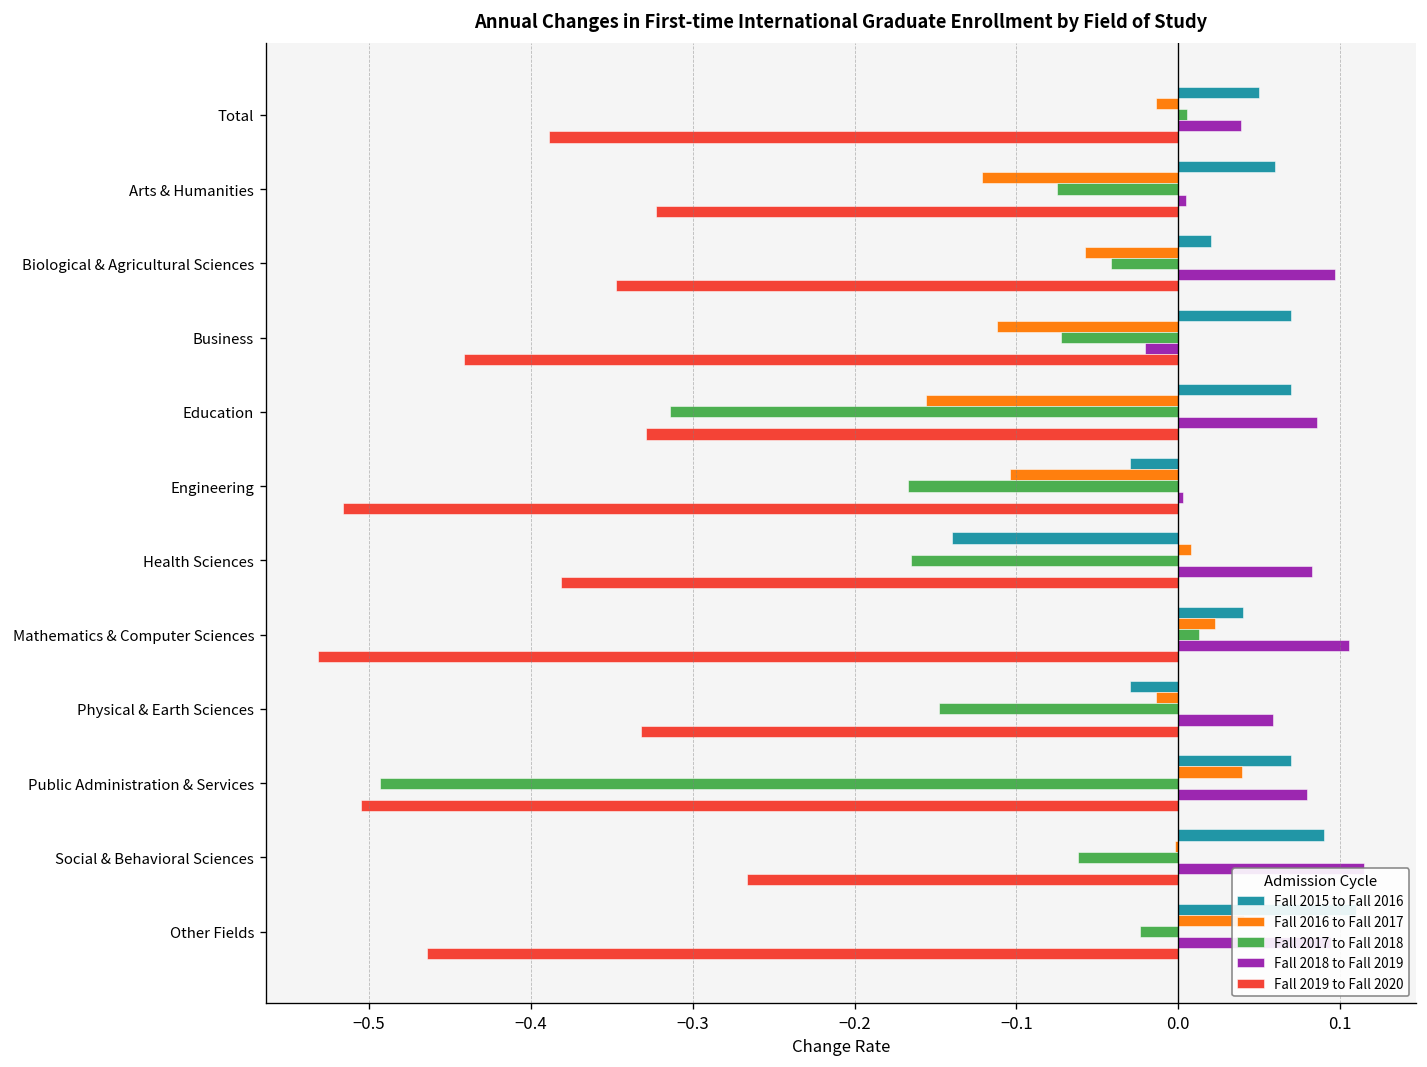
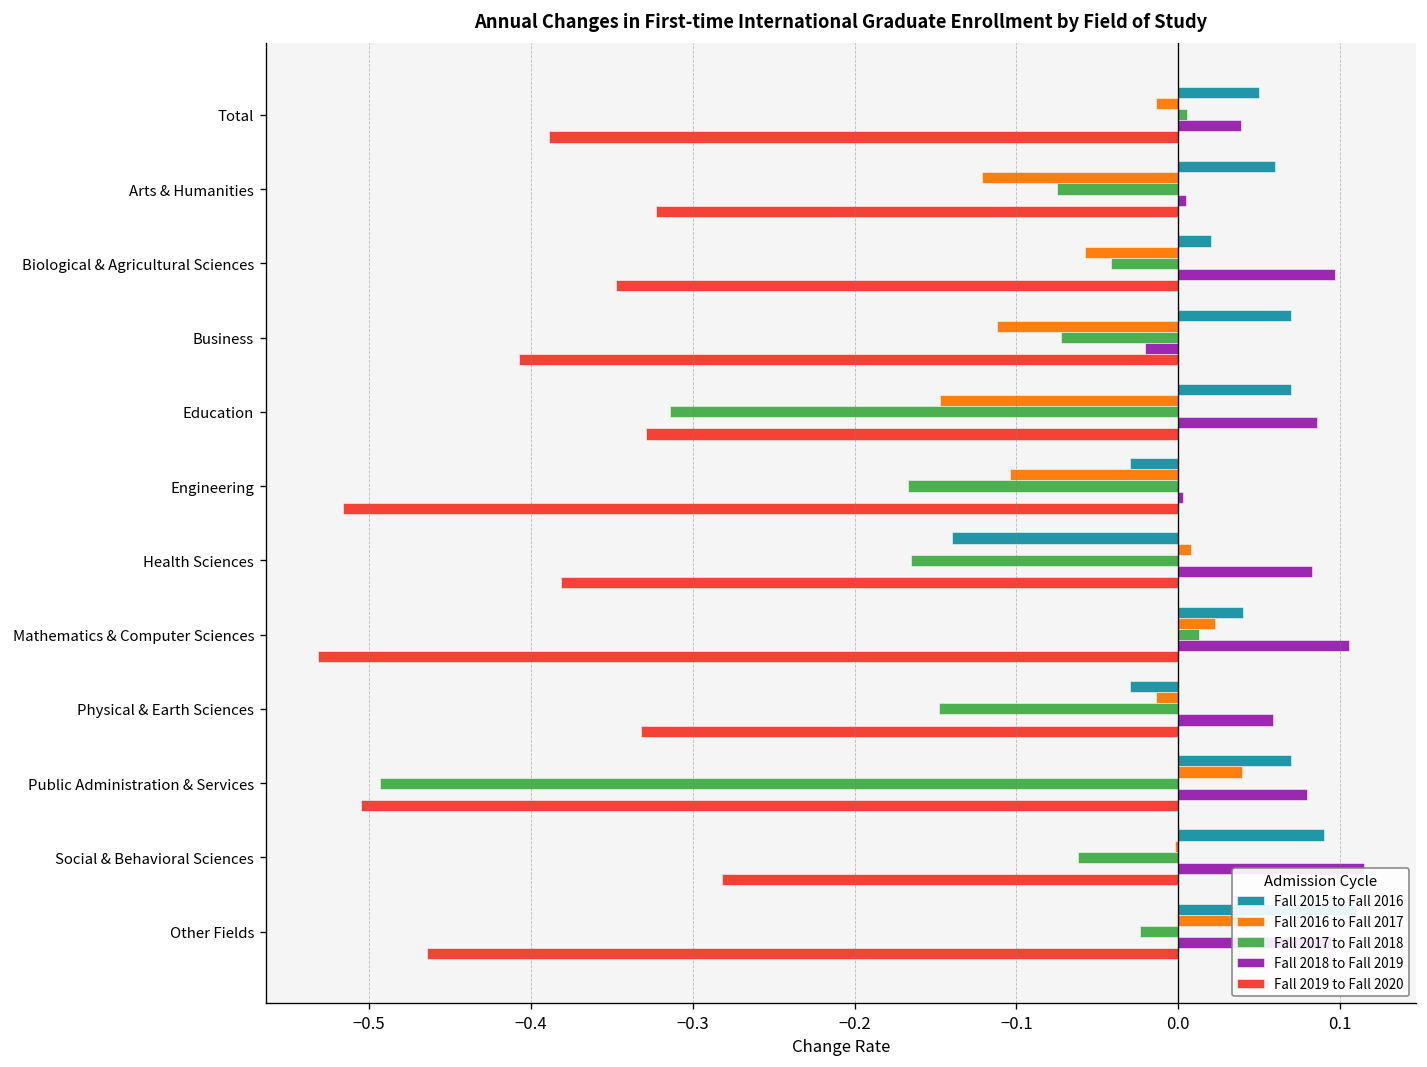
  {
    "Fall 2015 to Fall 2016": {
      "Total": 0.050,
      "Arts & Humanities": 0.060,
      "Biological & Agricultural Sciences": 0.020,
      "Business": 0.070,
      "Education": 0.070,
      "Engineering": -0.030,
      "Health Sciences": -0.140,
      "Mathematics & Computer Sciences": 0.040,
      "Physical & Earth Sciences": -0.030,
      "Public Administration & Services": 0.070,
      "Social & Behavioral Sciences": 0.090
    },
    "Fall 2016 to Fall 2017": {
      "Total": -0.014,
      "Arts & Humanities": -0.121,
      "Biological & Agricultural Sciences": -0.058,
      "Business": -0.112,
-     "Education": -0.156,
+     "Education": -0.147,
      "Engineering": -0.104,
      "Health Sciences": 0.008,
      "Mathematics & Computer Sciences": 0.023,
      "Physical & Earth Sciences": -0.014,
      "Public Administration & Services": 0.039,
      "Social & Behavioral Sciences": -0.002
    },
    "Fall 2017 to Fall 2018": {
      "Total": 0.006,
      "Arts & Humanities": -0.075,
      "Biological & Agricultural Sciences": -0.042,
      "Business": -0.073,
      "Education": -0.314,
      "Engineering": -0.167,
      "Health Sciences": -0.165,
      "Mathematics & Computer Sciences": 0.013,
      "Physical & Earth Sciences": -0.148,
      "Public Administration & Services": -0.493,
      "Social & Behavioral Sciences": -0.062,
      "Other Fields": -0.024
    },
    "Fall 2018 to Fall 2019": {
      "Total": 0.039,
      "Arts & Humanities": 0.005,
      "Biological & Agricultural Sciences": 0.097,
      "Business": -0.020,
      "Education": 0.086,
      "Engineering": 0.003,
      "Health Sciences": 0.083,
      "Mathematics & Computer Sciences": 0.106,
      "Physical & Earth Sciences": 0.058,
      "Public Administration & Services": 0.079,
      "Social & Behavioral Sciences": 0.115
    },
    "Fall 2019 to Fall 2020": {
      "Total": -0.389,
      "Arts & Humanities": -0.323,
      "Biological & Agricultural Sciences": -0.347,
-     "Business": -0.442,
+     "Business": -0.408,
      "Education": -0.329,
      "Engineering": -0.516,
      "Health Sciences": -0.381,
      "Mathematics & Computer Sciences": -0.532,
      "Physical & Earth Sciences": -0.332,
      "Public Administration & Services": -0.505,
-     "Social & Behavioral Sciences": -0.266,
+     "Social & Behavioral Sciences": -0.282,
      "Other Fields": -0.464
    }
  }
